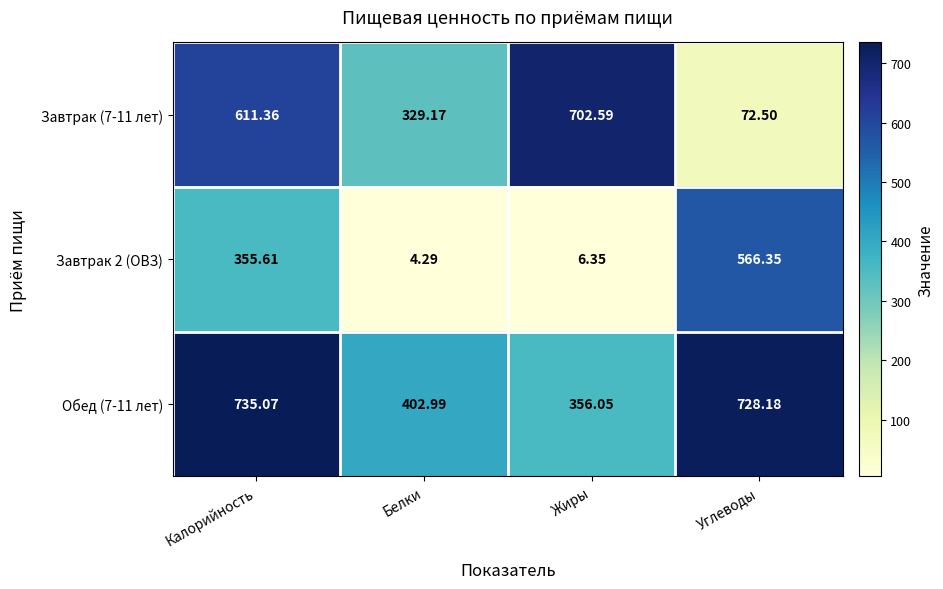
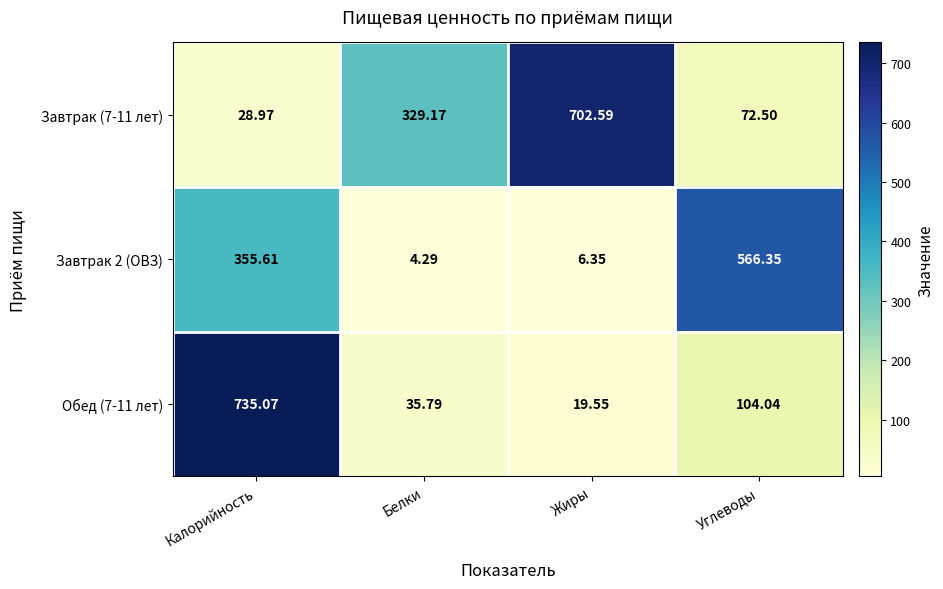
  {
    "Завтрак (7-11 лет)": {
-     "Калорийность": 611.36,
+     "Калорийность": 28.97,
      "Белки": 329.17,
      "Жиры": 702.59,
      "Углеводы": 72.50
    },
    "Завтрак 2 (ОВЗ)": {
      "Калорийность": 355.61,
      "Белки": 4.29,
      "Жиры": 6.35,
      "Углеводы": 566.35
    },
    "Обед (7-11 лет)": {
      "Калорийность": 735.07,
-     "Белки": 402.99,
-     "Жиры": 356.05,
-     "Углеводы": 728.18
+     "Белки": 35.79,
+     "Жиры": 19.55,
+     "Углеводы": 104.04
    }
  }
